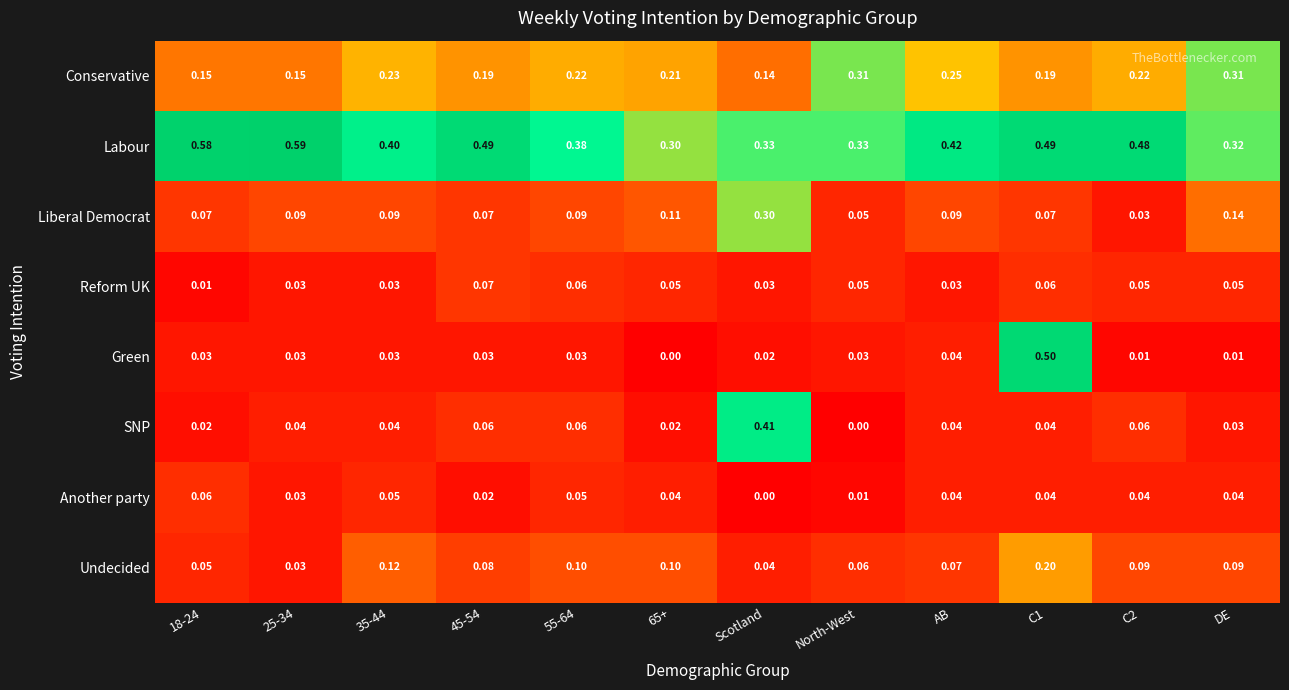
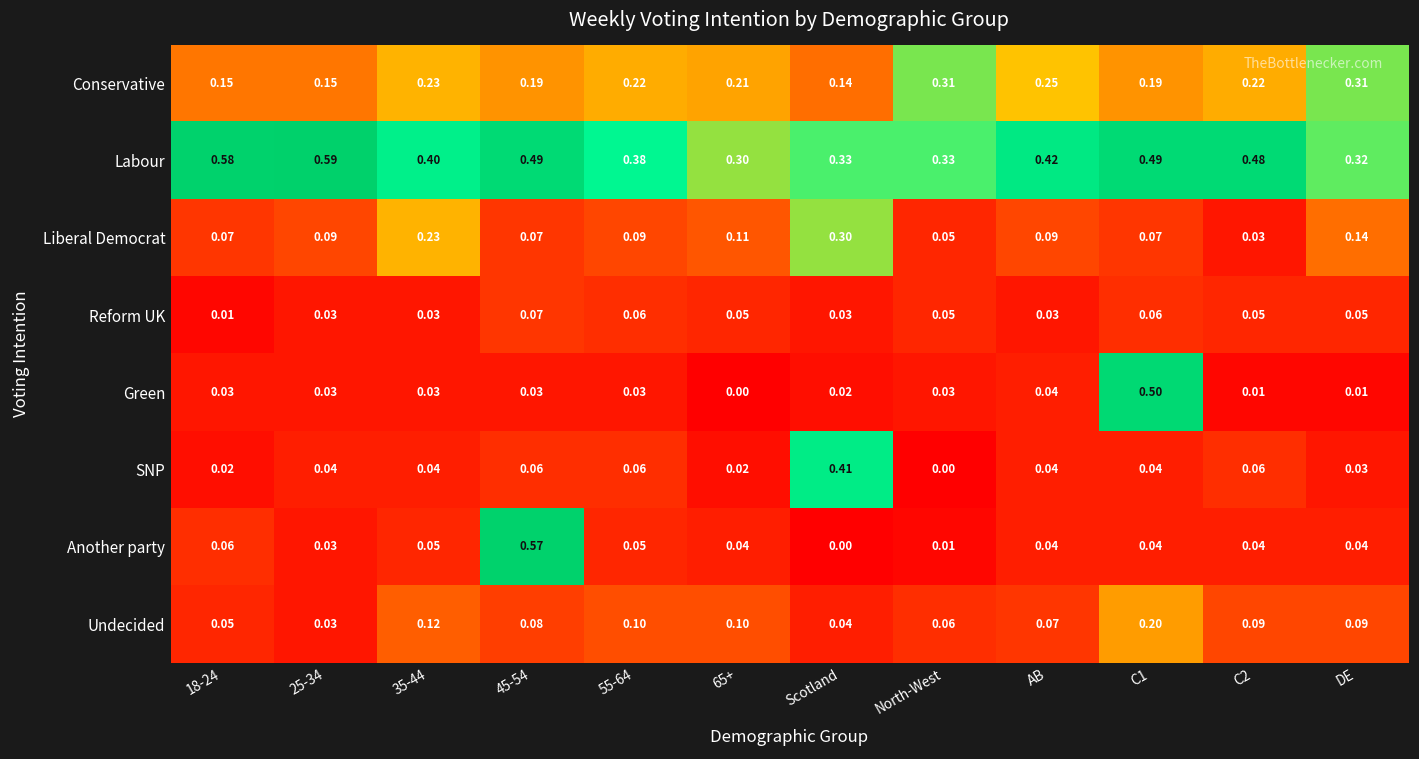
  {
    "Conservative": {
      "18-24": 0.15,
      "25-34": 0.15,
      "35-44": 0.23,
      "45-54": 0.19,
      "55-64": 0.22,
      "65+": 0.21,
      "Scotland": 0.14,
      "North-West": 0.31,
      "AB": 0.25,
      "C1": 0.19,
      "C2": 0.22
    },
    "Labour": {
      "18-24": 0.58,
      "25-34": 0.59,
      "35-44": 0.40,
      "45-54": 0.49,
      "55-64": 0.38,
      "65+": 0.30,
      "Scotland": 0.33,
      "North-West": 0.33,
      "AB": 0.42,
      "C1": 0.49,
      "C2": 0.48,
      "DE": 0.32
    },
    "Liberal Democrat": {
      "18-24": 0.07,
      "25-34": 0.09,
-     "35-44": 0.09,
+     "35-44": 0.23,
      "45-54": 0.07,
      "55-64": 0.09,
      "65+": 0.11,
      "Scotland": 0.30,
      "North-West": 0.05,
      "AB": 0.09,
      "C1": 0.07,
      "C2": 0.03,
      "DE": 0.14
    },
    "Reform UK": {
      "18-24": 0.01,
      "25-34": 0.03,
      "35-44": 0.03,
      "45-54": 0.07,
      "55-64": 0.06,
      "65+": 0.05,
      "Scotland": 0.03,
      "North-West": 0.05,
      "AB": 0.03,
      "C1": 0.06,
      "C2": 0.05,
      "DE": 0.05
    },
    "Green": {
      "18-24": 0.03,
      "25-34": 0.03,
      "35-44": 0.03,
      "45-54": 0.03,
      "55-64": 0.03,
      "65+": 0.00,
      "Scotland": 0.02,
      "North-West": 0.03,
      "AB": 0.04,
      "C1": 0.50,
      "C2": 0.01,
      "DE": 0.01
    },
    "SNP": {
      "18-24": 0.02,
      "25-34": 0.04,
      "35-44": 0.04,
      "45-54": 0.06,
      "55-64": 0.06,
      "65+": 0.02,
      "Scotland": 0.41,
      "North-West": 0.00,
      "AB": 0.04,
      "C1": 0.04,
      "C2": 0.06,
      "DE": 0.03
    },
    "Another party": {
      "18-24": 0.06,
      "25-34": 0.03,
      "35-44": 0.05,
-     "45-54": 0.02,
+     "45-54": 0.57,
      "55-64": 0.05,
      "65+": 0.04,
      "Scotland": 0.00,
      "North-West": 0.01,
      "AB": 0.04,
      "C1": 0.04,
      "C2": 0.04,
      "DE": 0.04
    },
    "Undecided": {
      "18-24": 0.05,
      "25-34": 0.03,
      "35-44": 0.12,
      "45-54": 0.08,
      "55-64": 0.10,
      "65+": 0.10,
      "Scotland": 0.04,
      "North-West": 0.06,
      "AB": 0.07,
      "C1": 0.20,
      "C2": 0.09,
      "DE": 0.09
    }
  }
